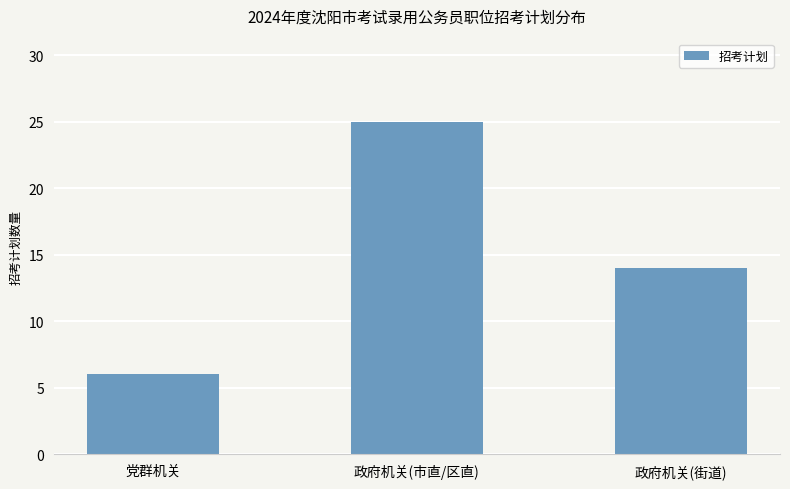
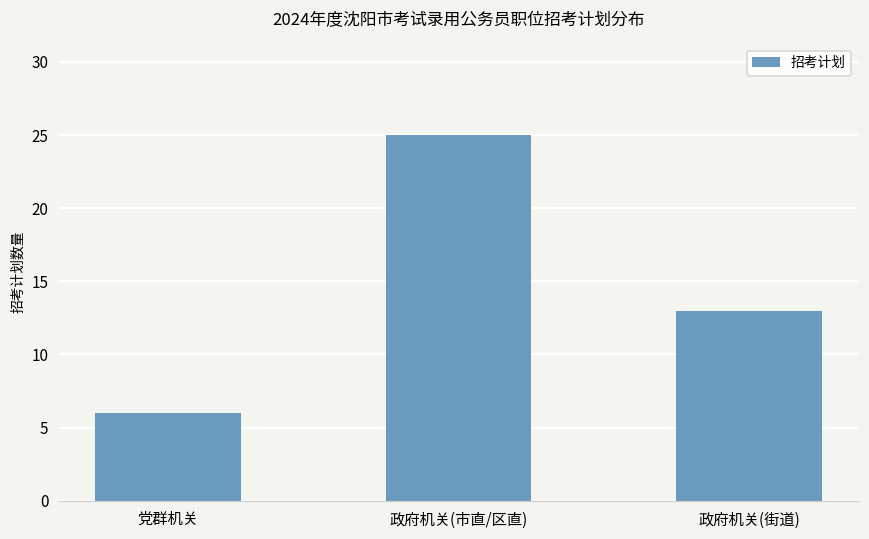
  {
    "党群机关": 6,
    "政府机关(市直/区直)": 25,
-   "政府机关(街道)": 14
+   "政府机关(街道)": 13
  }
